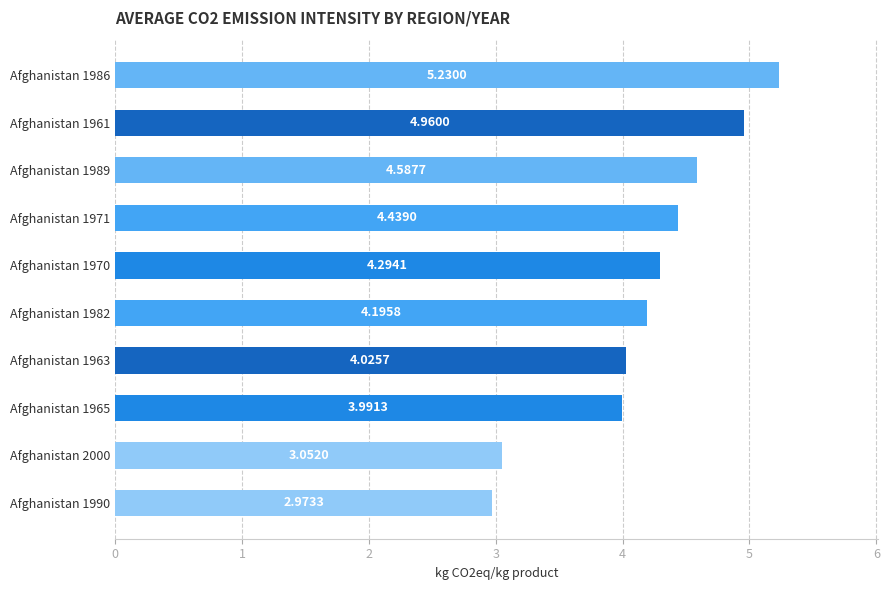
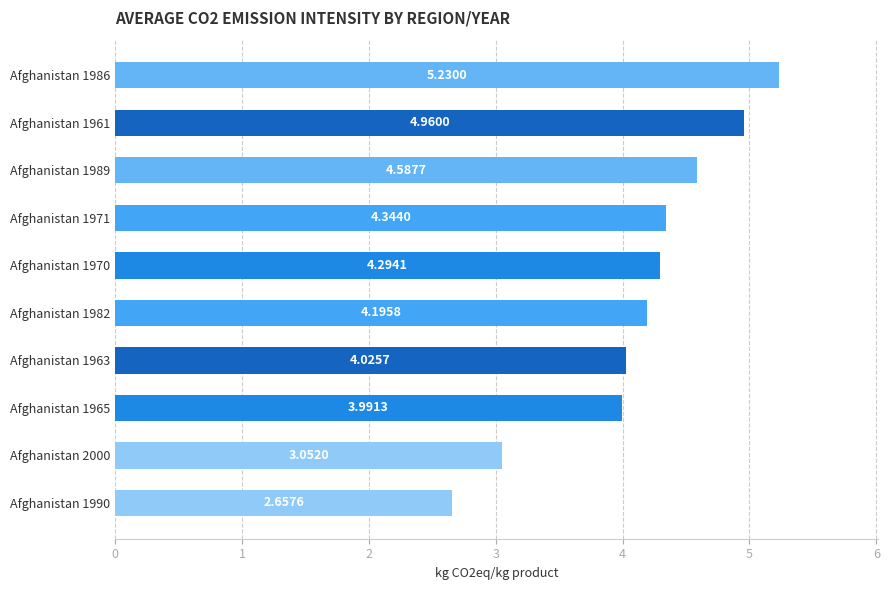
  {
    "Afghanistan 1986": 5.2300,
    "Afghanistan 1961": 4.9600,
    "Afghanistan 1989": 4.5877,
-   "Afghanistan 1971": 4.4390,
+   "Afghanistan 1971": 4.3440,
    "Afghanistan 1970": 4.2941,
    "Afghanistan 1982": 4.1958,
    "Afghanistan 1963": 4.0257,
    "Afghanistan 1965": 3.9913,
    "Afghanistan 2000": 3.0520,
-   "Afghanistan 1990": 2.9733
+   "Afghanistan 1990": 2.6576
  }
